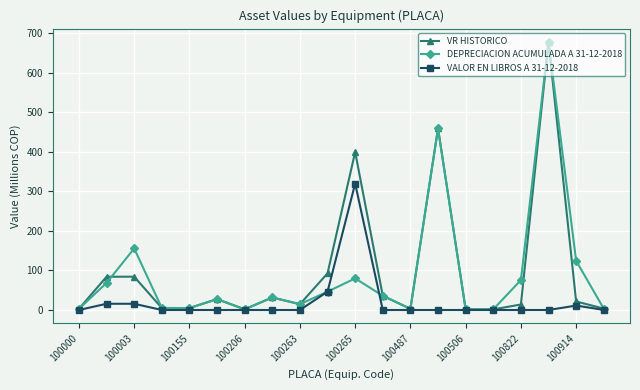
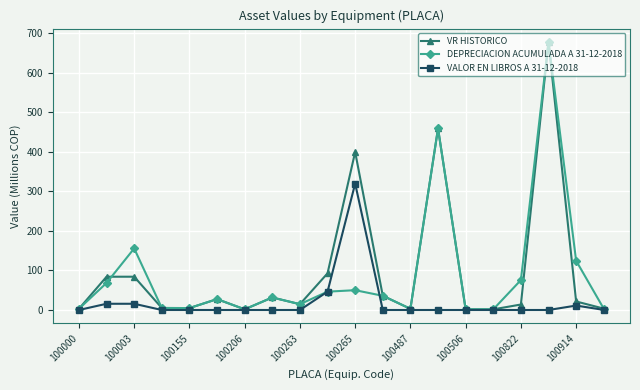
  {
    "DEPRECIACION ACUMULADA A 31-12-2018": {
      "100003": 160,
-     "100265": 80,
+     "100265": 50,
      "100822": 80,
      "100914": 120
    }
  }
